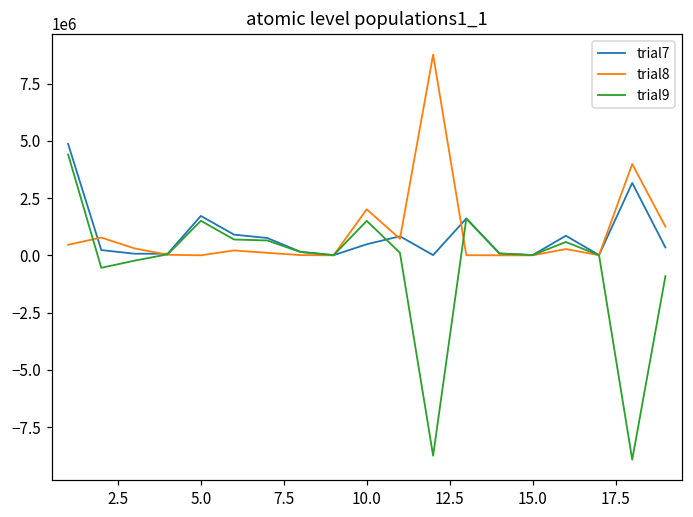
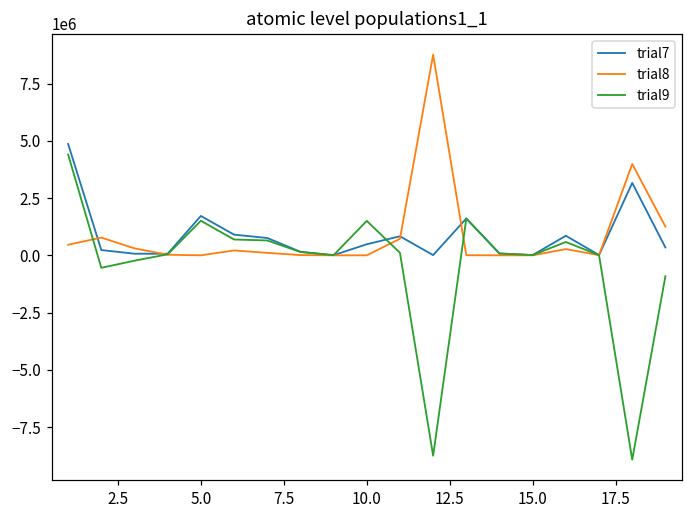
  {
    "trial7": {
      "5.0": 1700000,
      "10.0": 500000
    },
    "trial8": {
      "5.0": 0,
-     "10.0": 2000000
+     "10.0": 0
    },
    "trial9": {
      "5.0": 1500000,
      "10.0": 1500000
    }
  }
